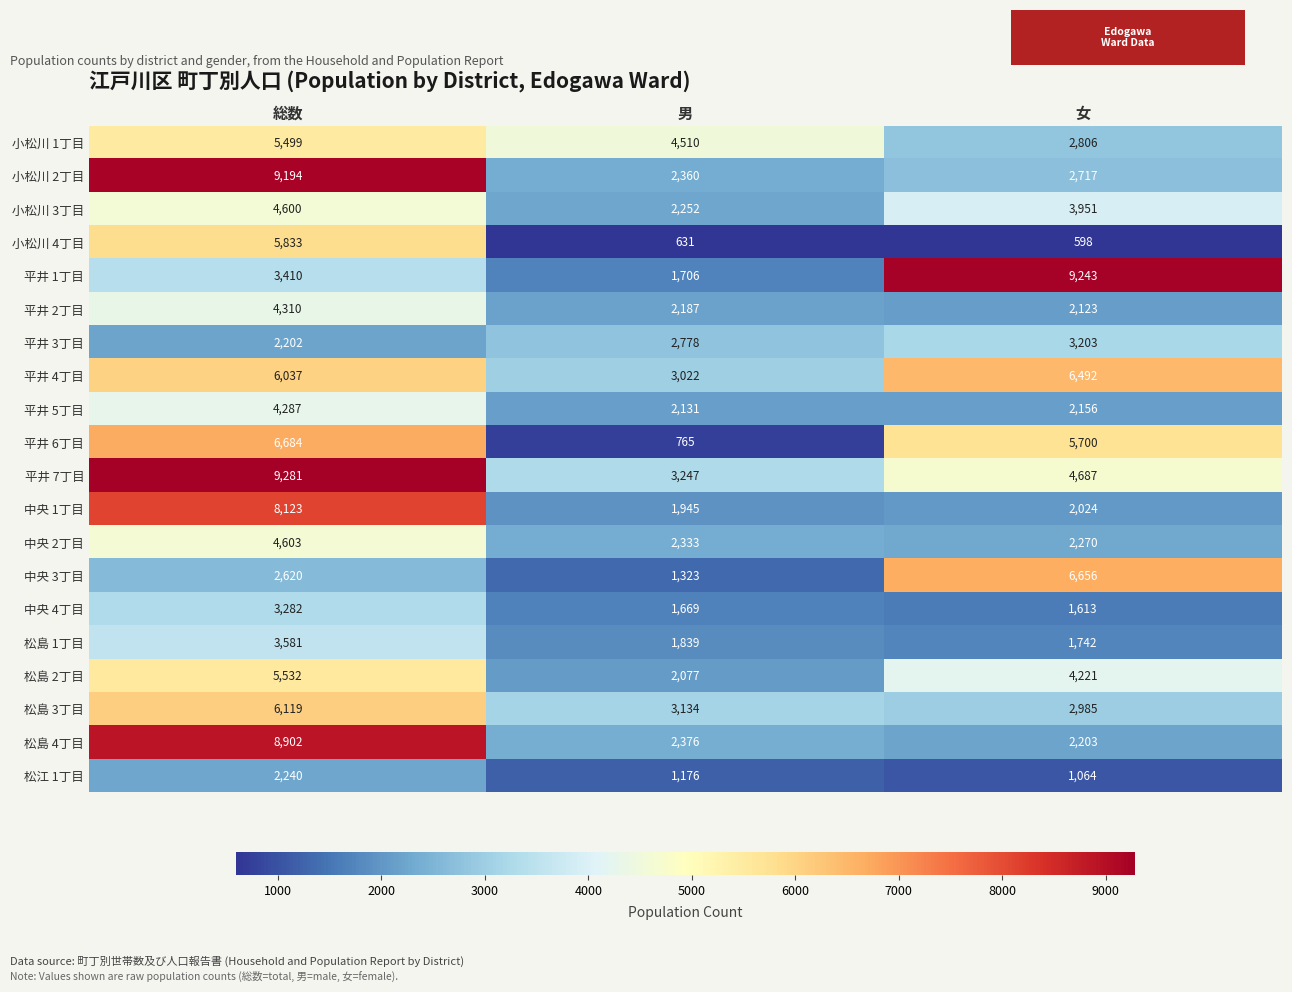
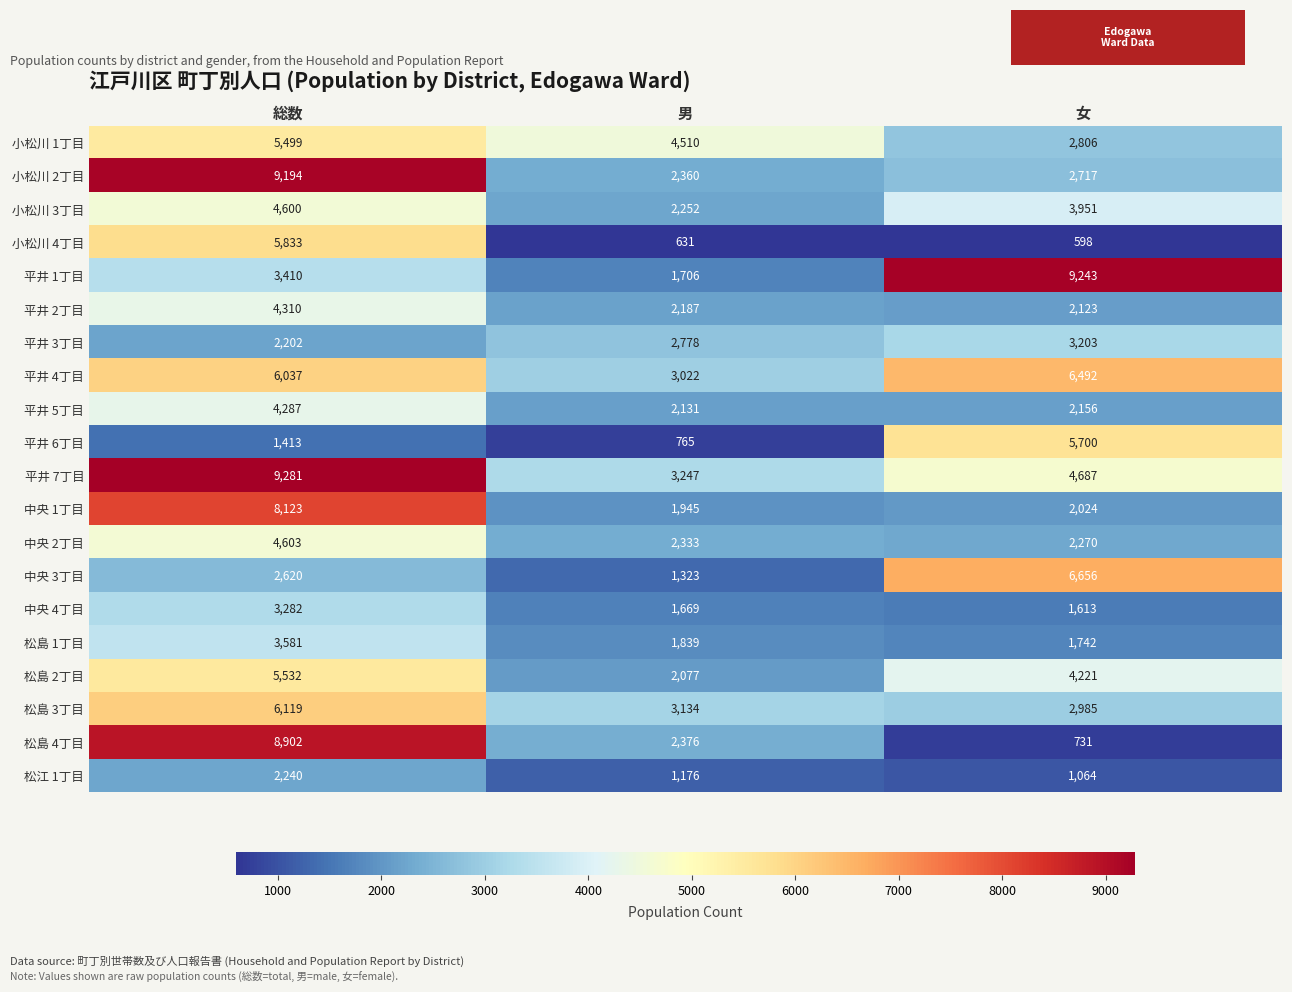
  {
    "小松川 1丁目": {
      "総数": "5,499",
      "男": "4,510",
      "女": "2,806"
    },
    "小松川 2丁目": {
      "総数": "9,194",
      "男": "2,360",
      "女": "2,717"
    },
    "小松川 3丁目": {
      "総数": "4,600",
      "男": "2,252",
      "女": "3,951"
    },
    "小松川 4丁目": {
      "総数": "5,833",
      "男": "631",
      "女": "598"
    },
    "平井 1丁目": {
      "総数": "3,410",
      "男": "1,706",
      "女": "9,243"
    },
    "平井 2丁目": {
      "総数": "4,310",
      "男": "2,187",
      "女": "2,123"
    },
    "平井 3丁目": {
      "総数": "2,202",
      "男": "2,778",
      "女": "3,203"
    },
    "平井 4丁目": {
      "総数": "6,037",
      "男": "3,022",
      "女": "6,492"
    },
    "平井 5丁目": {
      "総数": "4,287",
      "男": "2,131",
      "女": "2,156"
    },
    "平井 6丁目": {
-     "総数": "6,684",
+     "総数": "1,413",
      "男": "765",
      "女": "5,700"
    },
    "平井 7丁目": {
      "総数": "9,281",
      "男": "3,247",
      "女": "4,687"
    },
    "中央 1丁目": {
      "総数": "8,123",
      "男": "1,945",
      "女": "2,024"
    },
    "中央 2丁目": {
      "総数": "4,603",
      "男": "2,333",
      "女": "2,270"
    },
    "中央 3丁目": {
      "総数": "2,620",
      "男": "1,323",
      "女": "6,656"
    },
    "中央 4丁目": {
      "総数": "3,282",
      "男": "1,669",
      "女": "1,613"
    },
    "松島 1丁目": {
      "総数": "3,581",
      "男": "1,839",
      "女": "1,742"
    },
    "松島 2丁目": {
      "総数": "5,532",
      "男": "2,077",
      "女": "4,221"
    },
    "松島 3丁目": {
      "総数": "6,119",
      "男": "3,134",
      "女": "2,985"
    },
    "松島 4丁目": {
      "総数": "8,902",
      "男": "2,376",
-     "女": "2,203"
+     "女": "731"
    },
    "松江 1丁目": {
      "総数": "2,240",
      "男": "1,176",
      "女": "1,064"
    }
  }
